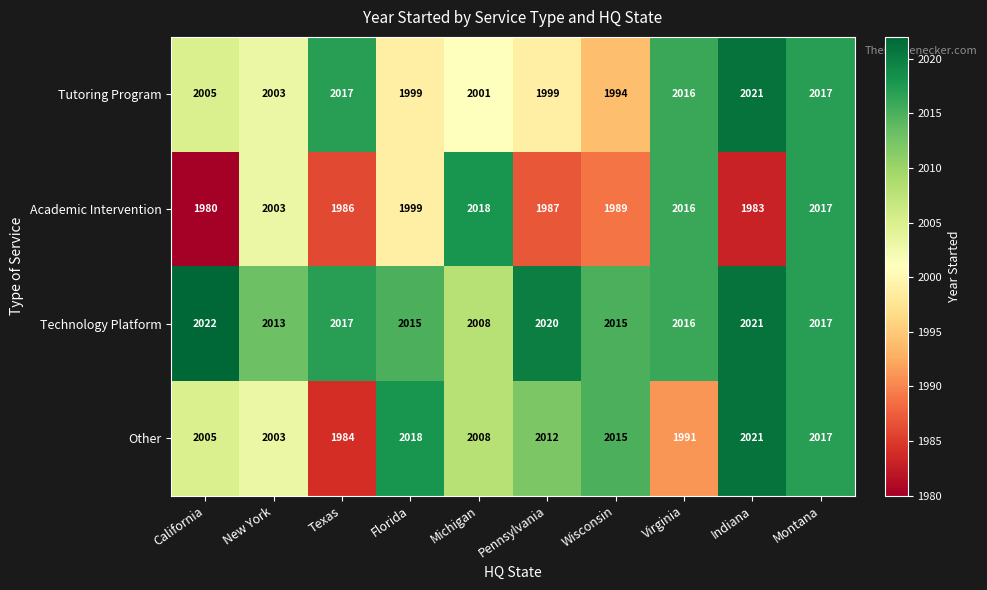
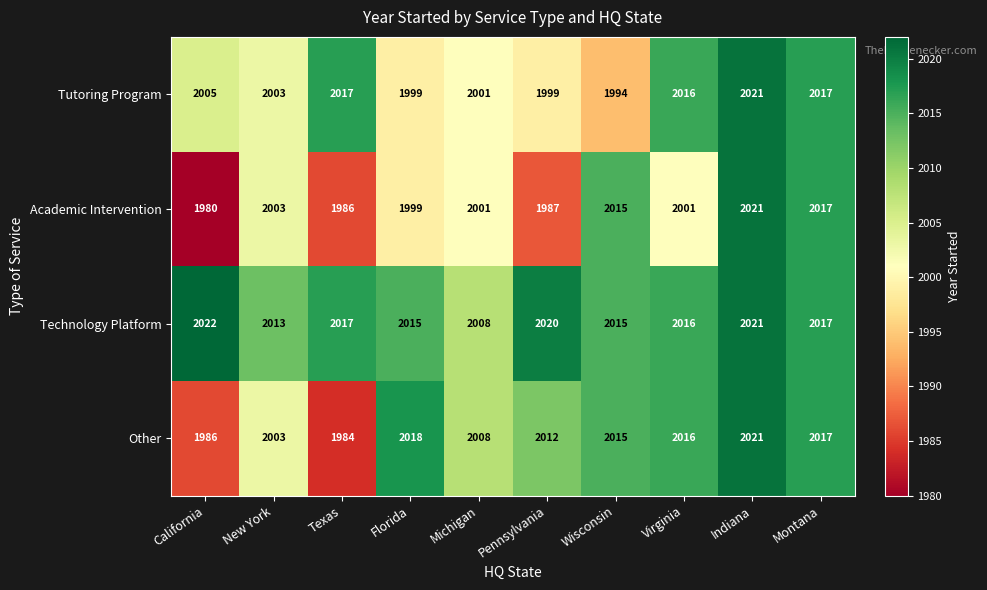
  {
    "Tutoring Program": {
      "California": 2005,
      "New York": 2003,
      "Texas": 2017,
      "Florida": 1999,
      "Michigan": 2001,
      "Pennsylvania": 1999,
      "Wisconsin": 1994,
      "Virginia": 2016,
      "Indiana": 2021,
      "Montana": 2017
    },
    "Academic Intervention": {
      "California": 1980,
      "New York": 2003,
      "Texas": 1986,
      "Florida": 1999,
-     "Michigan": 2018,
+     "Michigan": 2001,
      "Pennsylvania": 1987,
-     "Wisconsin": 1989,
-     "Virginia": 2016,
-     "Indiana": 1983,
+     "Wisconsin": 2015,
+     "Virginia": 2001,
+     "Indiana": 2021,
      "Montana": 2017
    },
    "Technology Platform": {
      "California": 2022,
      "New York": 2013,
      "Texas": 2017,
      "Florida": 2015,
      "Michigan": 2008,
      "Pennsylvania": 2020,
      "Wisconsin": 2015,
      "Virginia": 2016,
      "Indiana": 2021,
      "Montana": 2017
    },
    "Other": {
-     "California": 2005,
+     "California": 1986,
      "New York": 2003,
      "Texas": 1984,
      "Florida": 2018,
      "Michigan": 2008,
      "Pennsylvania": 2012,
      "Wisconsin": 2015,
-     "Virginia": 1991,
+     "Virginia": 2016,
      "Indiana": 2021,
      "Montana": 2017
    }
  }
